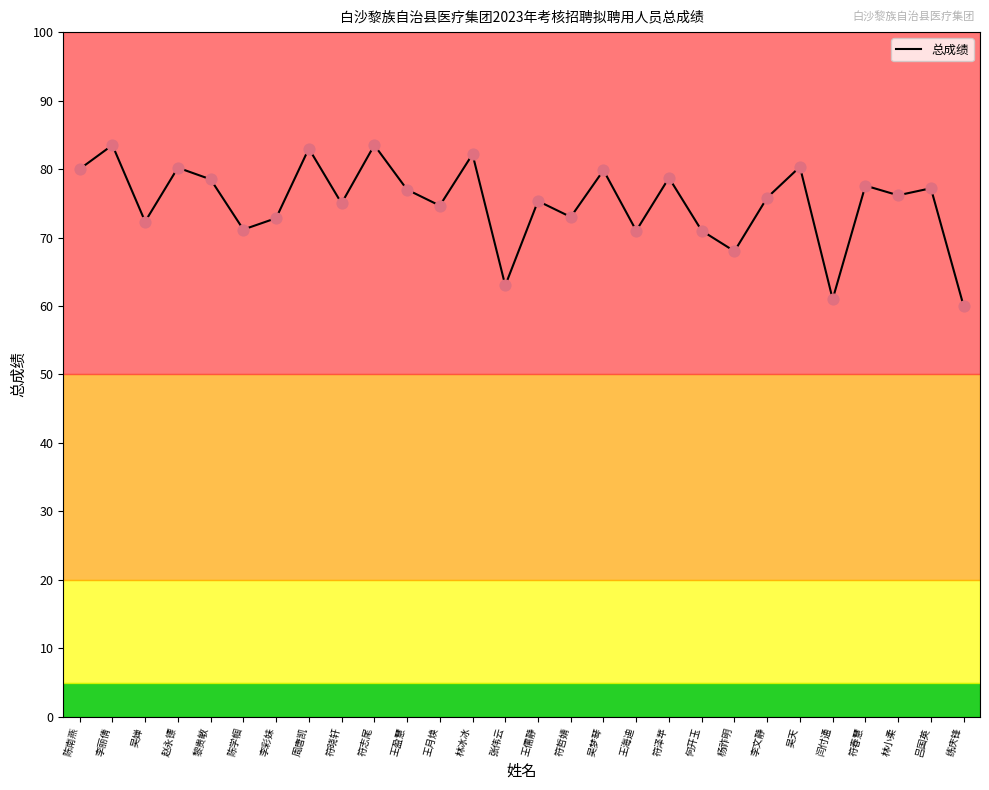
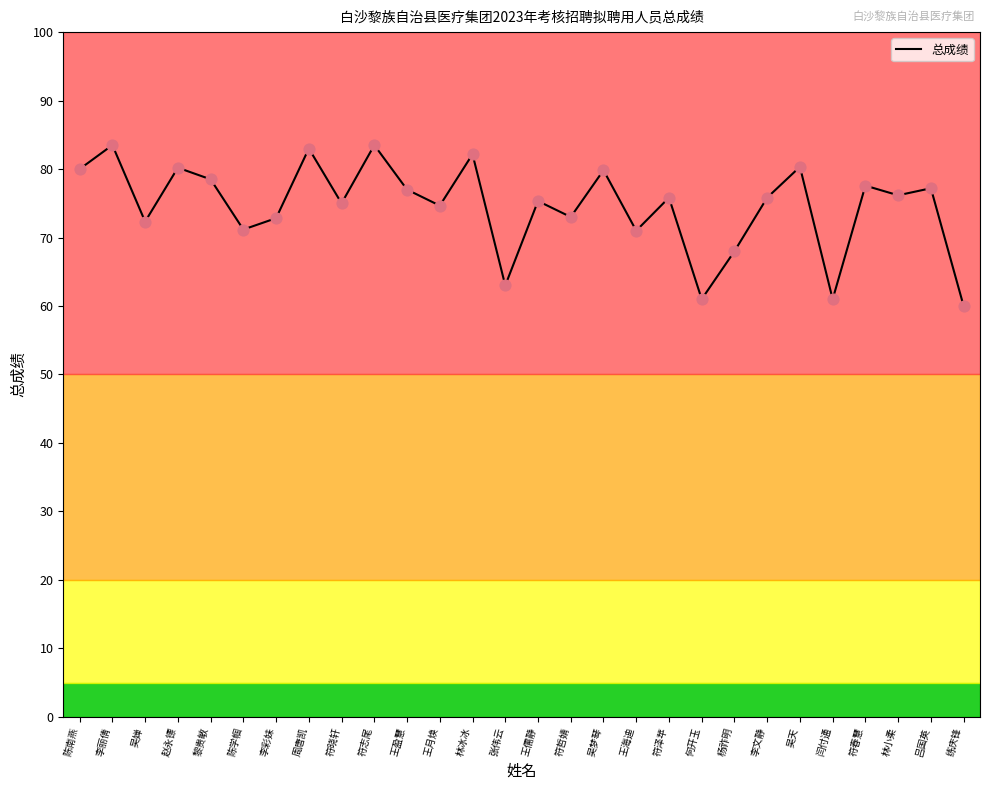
  {
    "陈南燕": 80,
    "李丽倩": 84,
    "吴婵": 72,
    "赵永镖": 80,
    "黎贵敏": 79,
    "陈学帼": 71,
    "李彩妹": 73,
    "周唐凯": 83,
    "符晓轩": 75,
    "符志尾": 84,
    "王盈慧": 77,
    "王月焕": 75,
    "林冰冰": 82,
    "张伟云": 63,
    "王儒静": 75,
    "符哲婧": 73,
    "吴梦琴": 80,
    "王海迪": 71,
-   "符泽苹": 79,
-   "何开玉": 71,
+   "符泽苹": 76,
+   "何开玉": 61,
    "杨祚明": 68,
    "李文静": 76,
    "吴天": 80,
    "闫付通": 61,
    "符春慧": 78,
    "林小柔": 76,
    "吕国英": 77,
    "练庆锋": 60
  }
